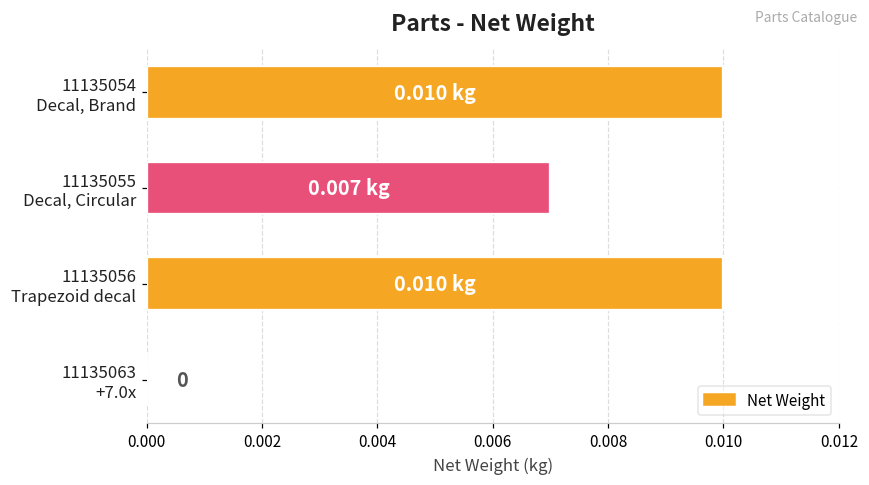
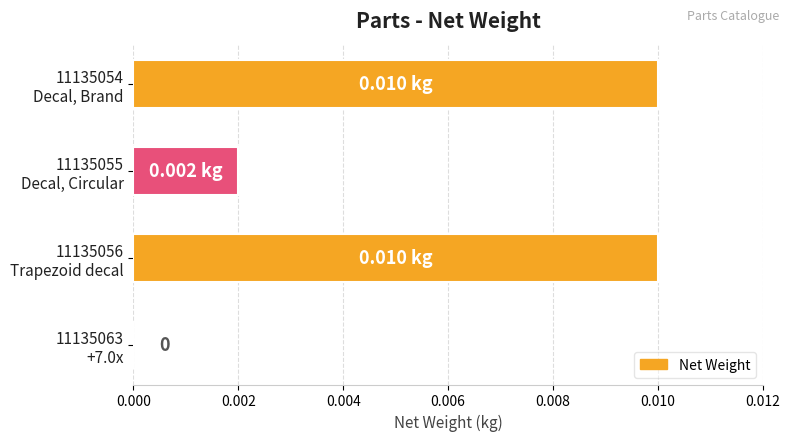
  {
    "11135054 Decal, Brand": 0.010,
-   "11135055 Decal, Circular": 0.007,
+   "11135055 Decal, Circular": 0.002,
    "11135056 Trapezoid decal": 0.010
  }
